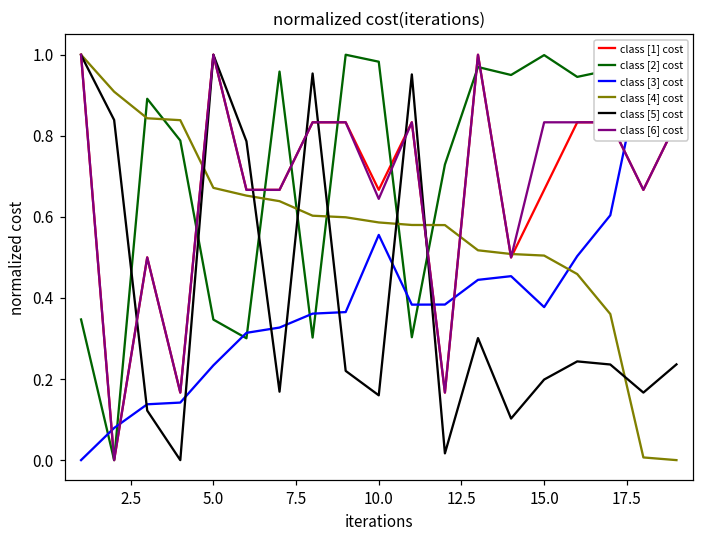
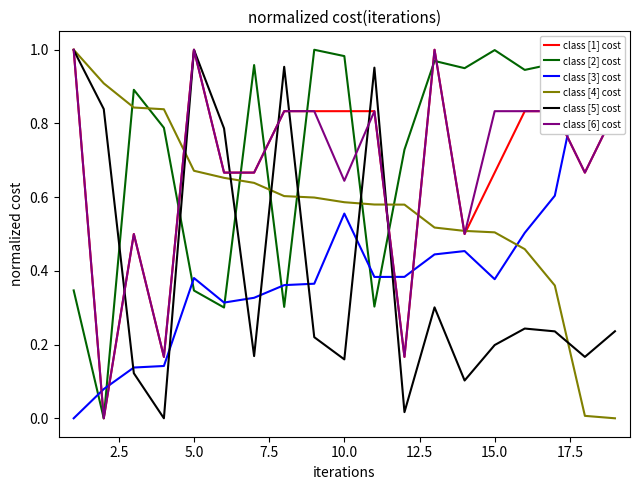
  {
    "class [1] cost": {
-     "10.0": 0.67,
+     "10.0": 0.83,
      "15.0": 0.67
    },
    "class [2] cost": {
      "5.0": 0.35,
      "10.0": 0.98,
      "15.0": 1.00
    },
    "class [3] cost": {
-     "5.0": 0.23,
+     "5.0": 0.38,
      "10.0": 0.56,
      "15.0": 0.38
    },
    "class [4] cost": {
      "5.0": 0.67,
      "10.0": 0.59,
      "15.0": 0.50
    },
    "class [5] cost": {
      "10.0": 0.16,
      "15.0": 0.20
    },
    "class [6] cost": {
      "10.0": 0.64,
      "15.0": 0.83
    }
  }
